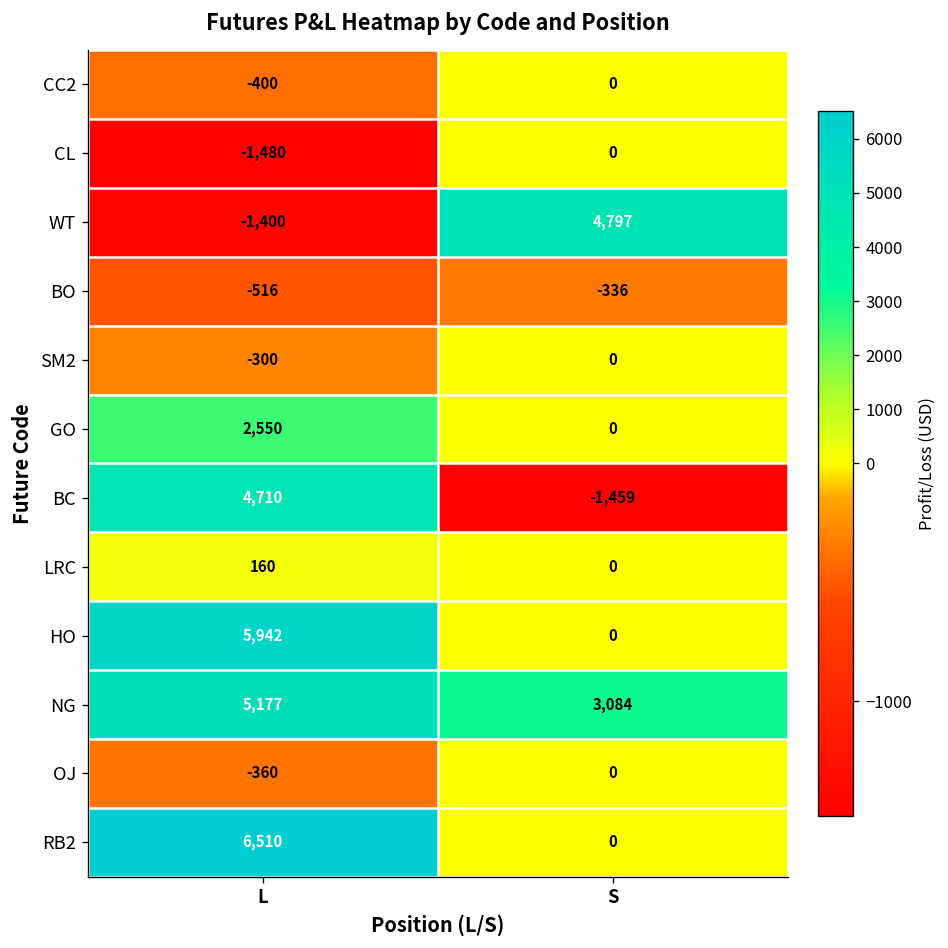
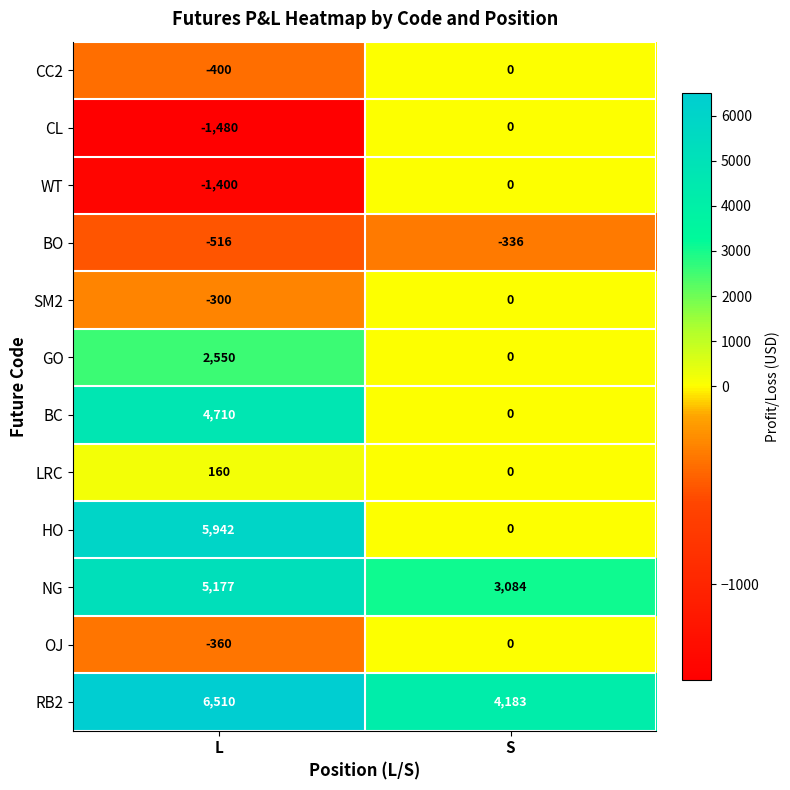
  {
    "CC2": {
      "L": "-400",
      "S": "0"
    },
    "CL": {
      "L": "-1,480",
      "S": "0"
    },
    "WT": {
      "L": "-1,400",
-     "S": "4,797"
+     "S": "0"
    },
    "BO": {
      "L": "-516",
      "S": "-336"
    },
    "SM2": {
      "L": "-300",
      "S": "0"
    },
    "GO": {
      "L": "2,550",
      "S": "0"
    },
    "BC": {
      "L": "4,710",
-     "S": "-1,459"
+     "S": "0"
    },
    "LRC": {
      "L": "160",
      "S": "0"
    },
    "HO": {
      "L": "5,942",
      "S": "0"
    },
    "NG": {
      "L": "5,177",
      "S": "3,084"
    },
    "OJ": {
      "L": "-360",
      "S": "0"
    },
    "RB2": {
      "L": "6,510",
-     "S": "0"
+     "S": "4,183"
    }
  }
